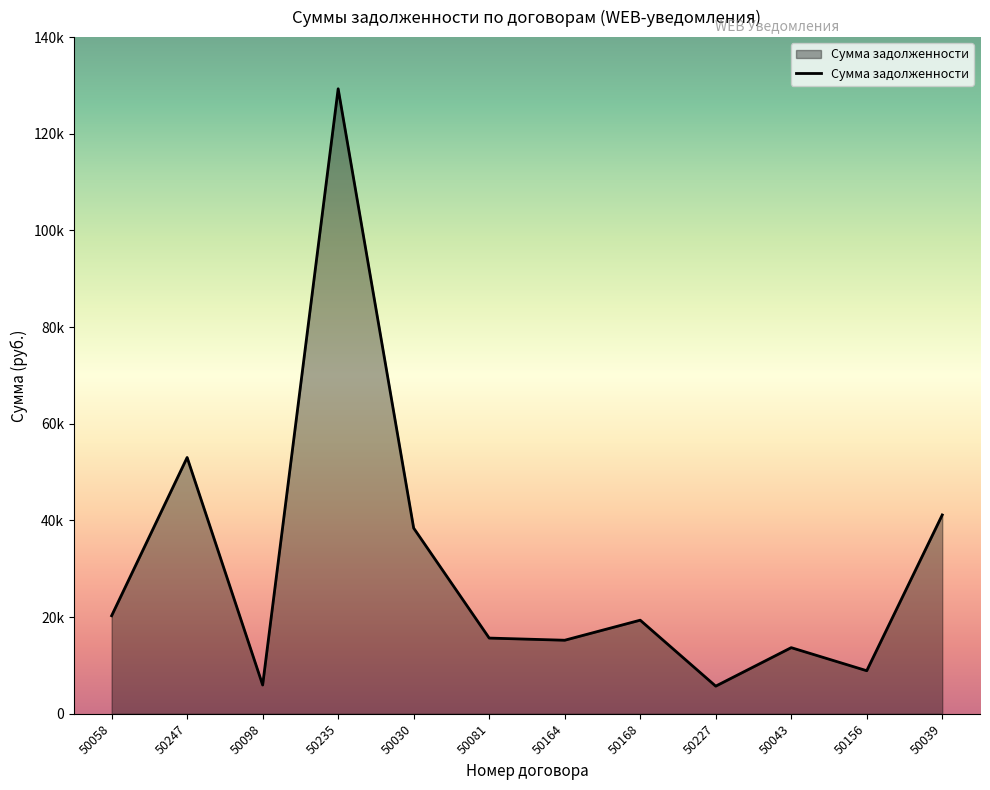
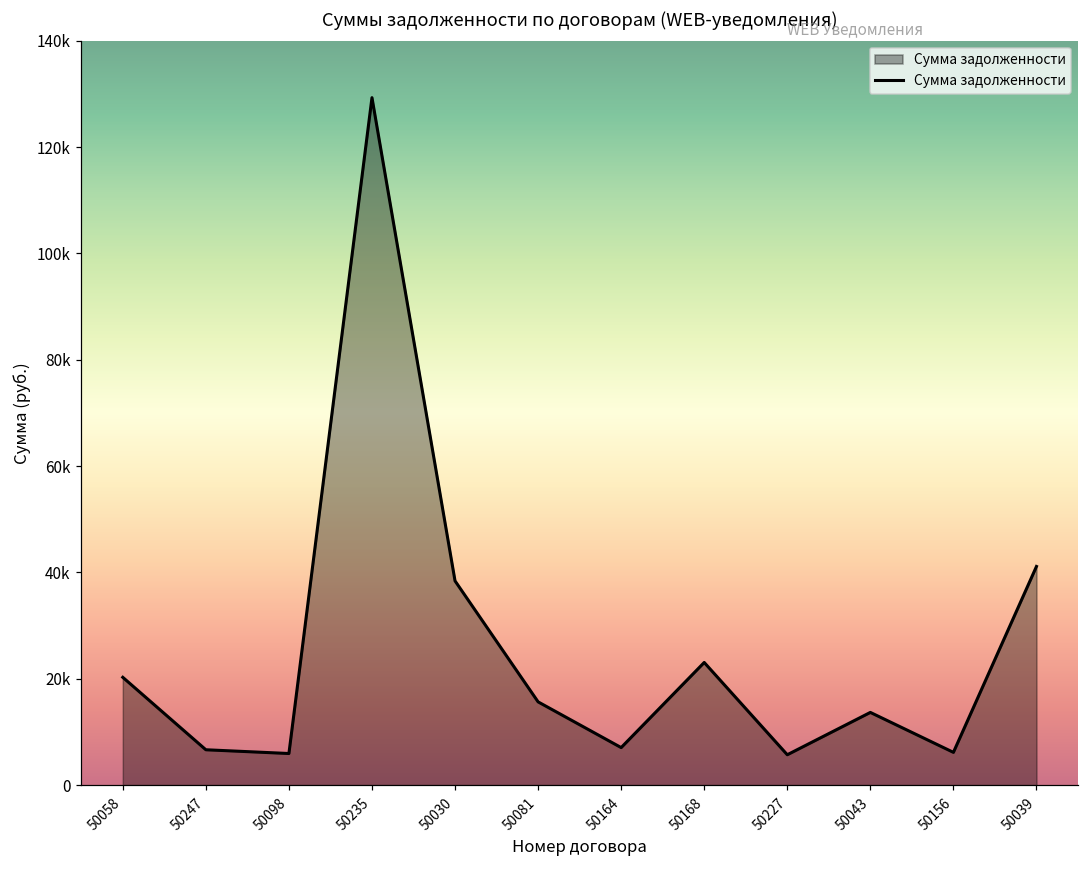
  {
    "50058": 20000,
-   "50247": 53000,
+   "50247": 7000,
    "50098": 6000,
    "50235": 129000,
    "50030": 38000,
    "50081": 16000,
-   "50164": 15000,
-   "50168": 19000,
+   "50164": 7000,
+   "50168": 23000,
    "50227": 6000,
    "50043": 14000,
-   "50156": 9000,
+   "50156": 6000,
    "50039": 41000
  }
